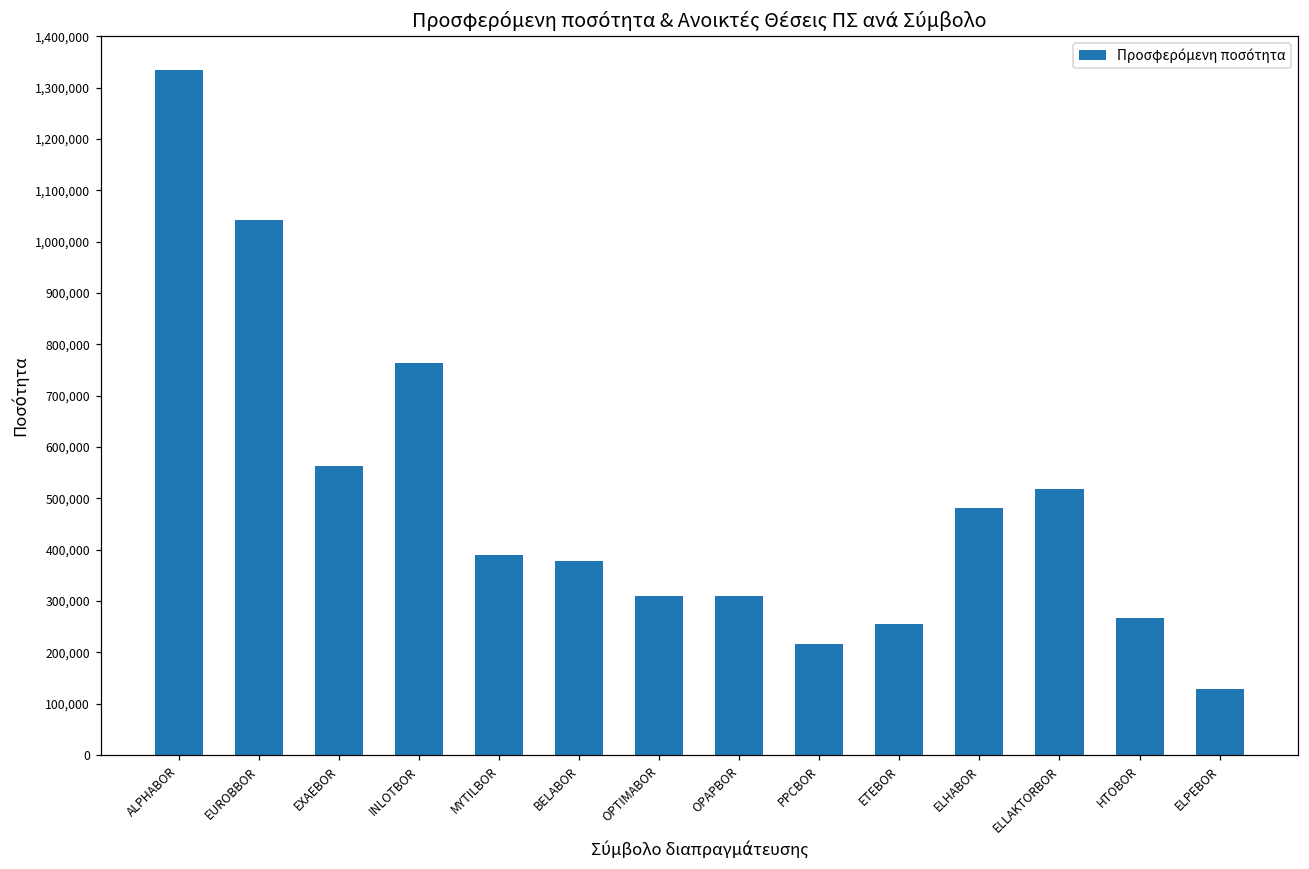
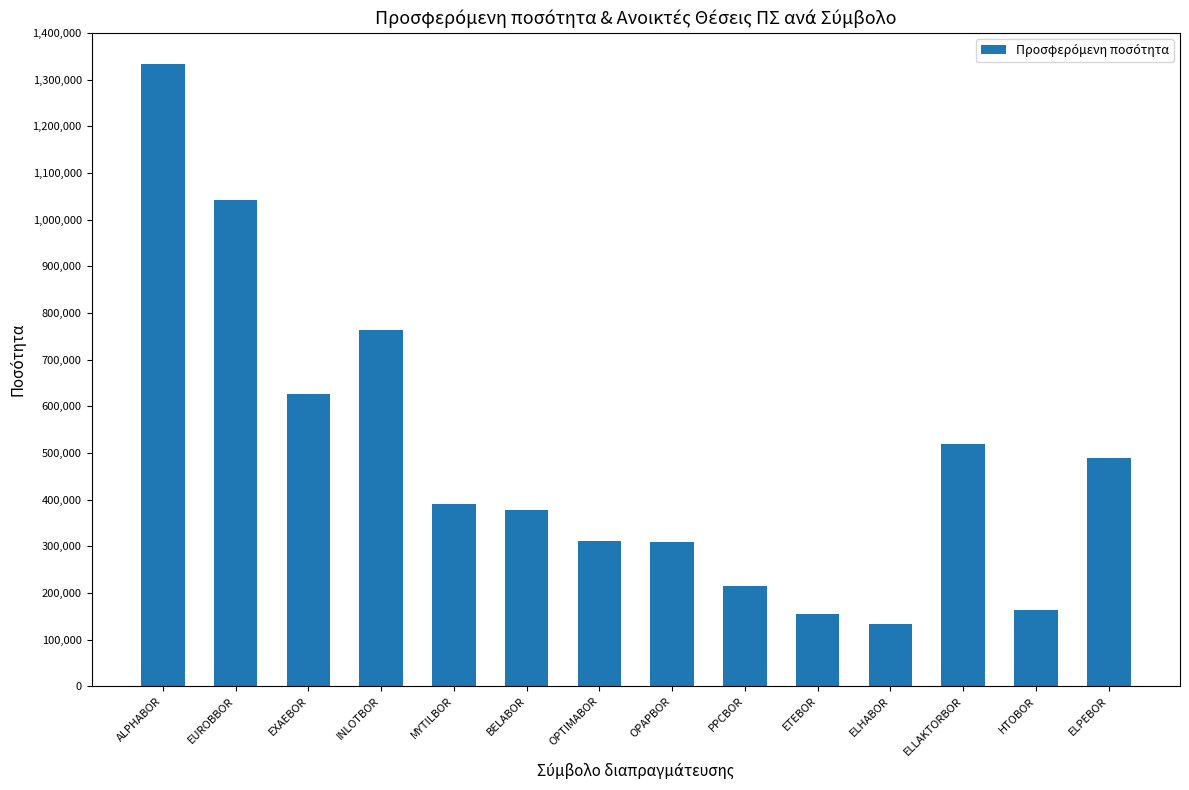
  {
    "ALPHABOR": "1,330,000",
    "EUROBBOR": "1,040,000",
-   "EXAEBOR": "560,000",
+   "EXAEBOR": "630,000",
    "INLOTBOR": "760,000",
    "MYTILBOR": "390,000",
    "BELABOR": "380,000",
    "OPTIMABOR": "310,000",
    "OPAPBOR": "310,000",
    "PPCBOR": "220,000",
-   "ETEBOR": "250,000",
-   "ELHABOR": "480,000",
+   "ETEBOR": "150,000",
+   "ELHABOR": "130,000",
    "ELLAKTORBOR": "520,000",
-   "HTOBOR": "270,000",
-   "ELPEBOR": "130,000"
+   "HTOBOR": "160,000",
+   "ELPEBOR": "490,000"
  }
